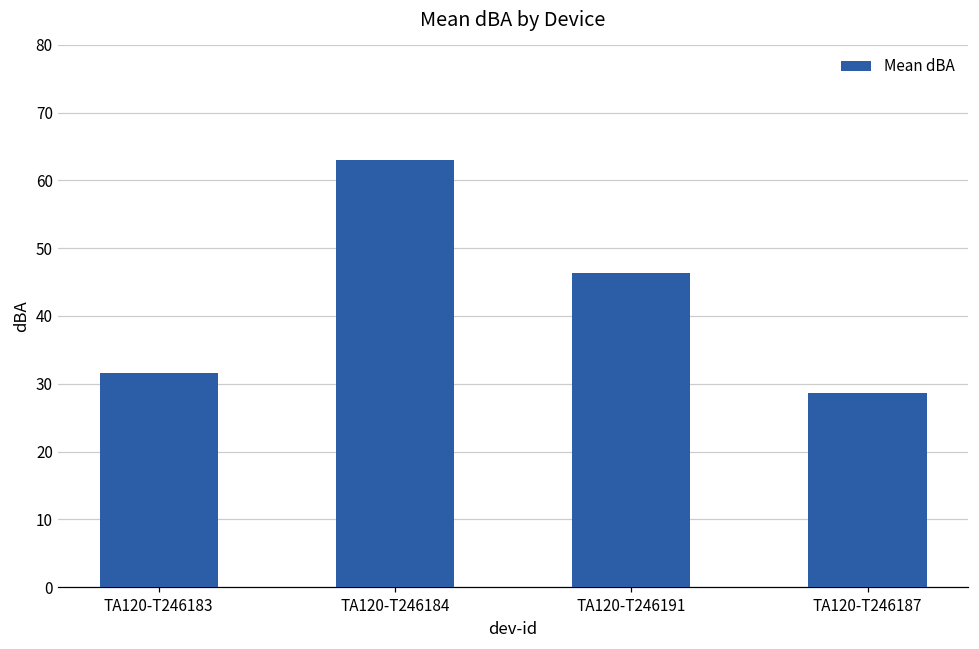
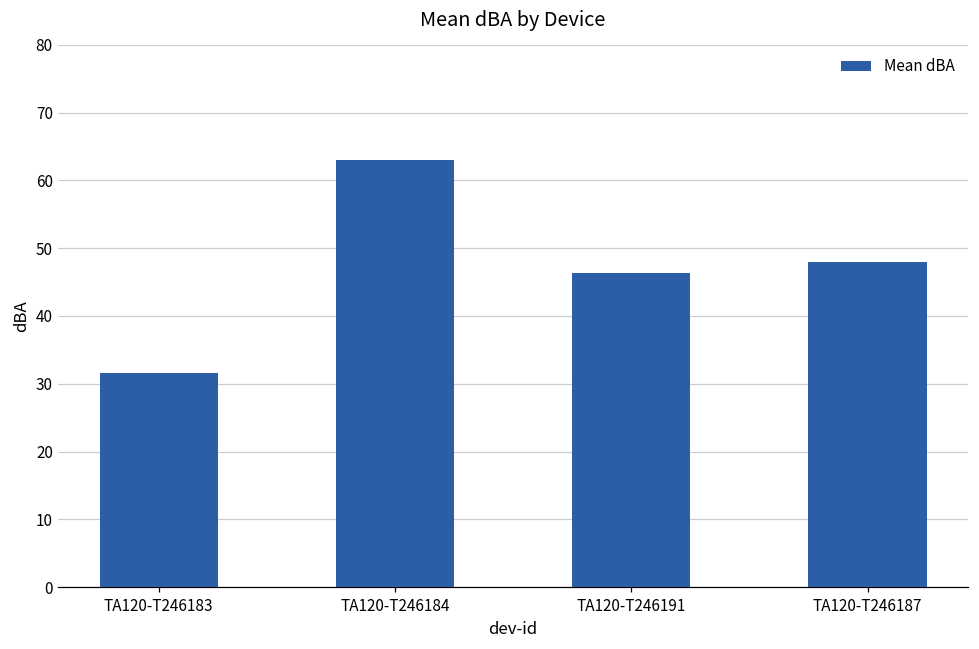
  {
    "TA120-T246183": 32,
    "TA120-T246184": 63,
    "TA120-T246191": 46,
-   "TA120-T246187": 29
+   "TA120-T246187": 48
  }
